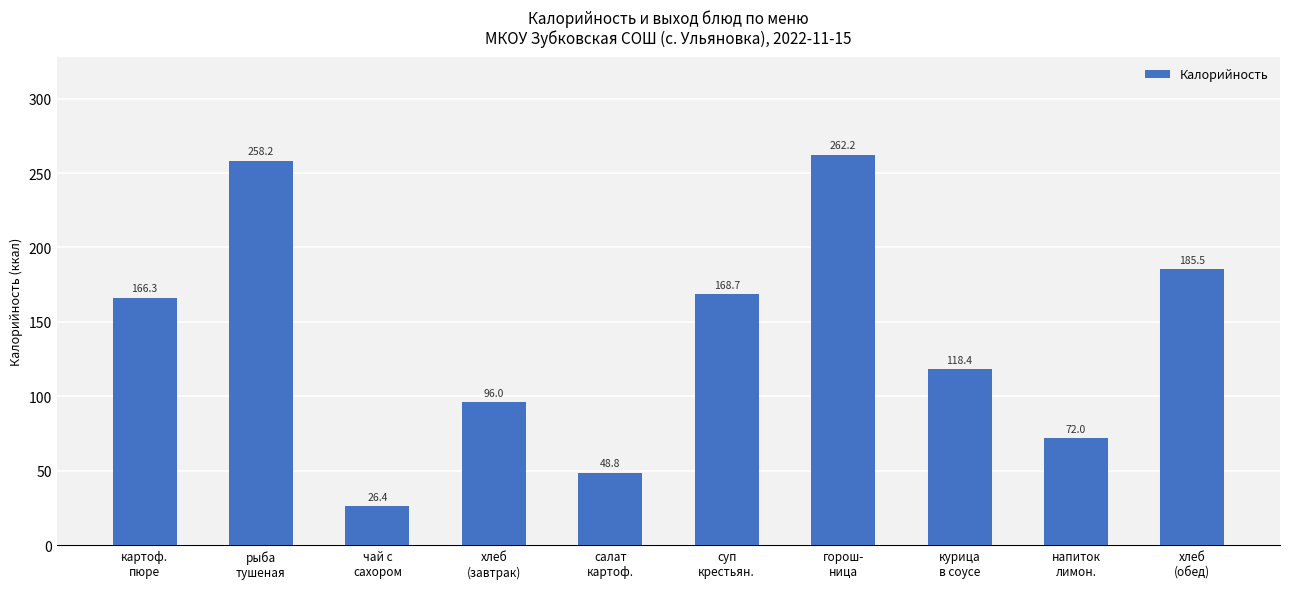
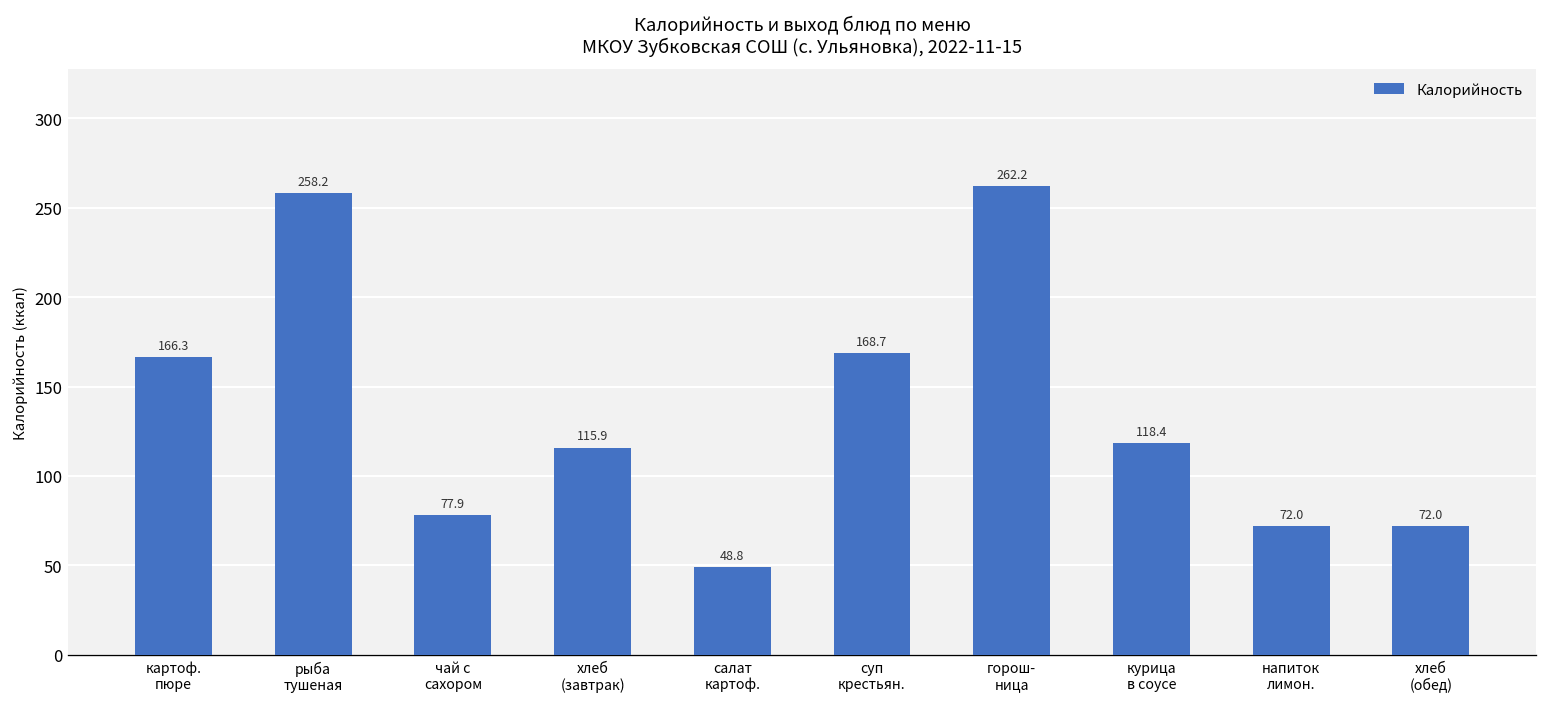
  {
    "картоф. пюре": 166.3,
    "рыба тушеная": 258.2,
-   "чай с сахором": 26.4,
-   "хлеб (завтрак)": 96.0,
+   "чай с сахором": 77.9,
+   "хлеб (завтрак)": 115.9,
    "салат картоф.": 48.8,
    "суп крестьян.": 168.7,
    "горош- ница": 262.2,
    "курица в соусе": 118.4,
    "напиток лимон.": 72.0,
-   "хлеб (обед)": 185.5
+   "хлеб (обед)": 72.0
  }
